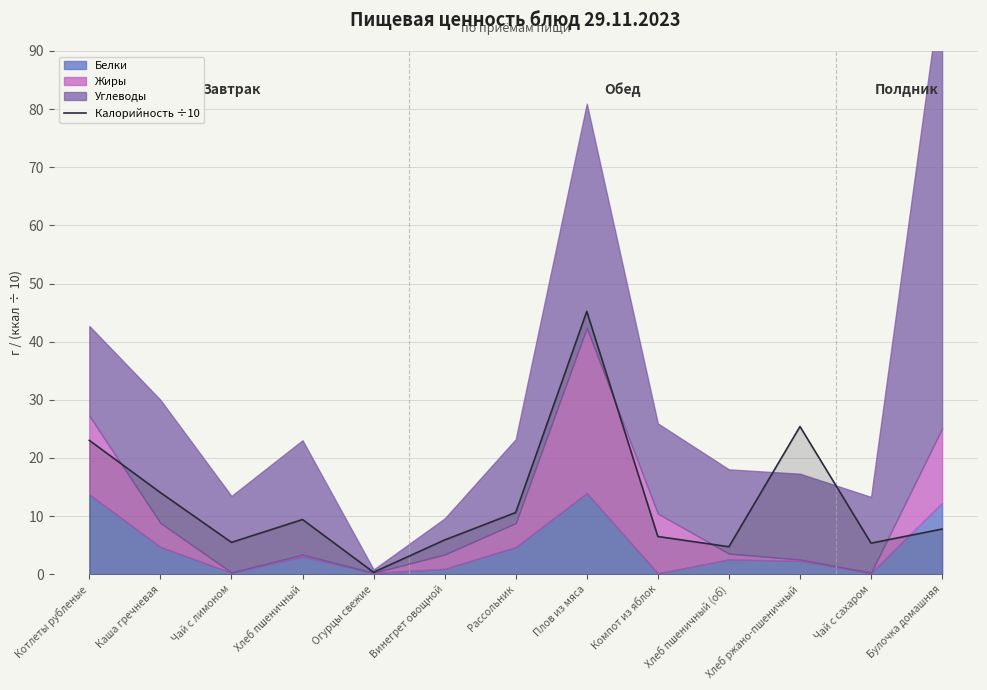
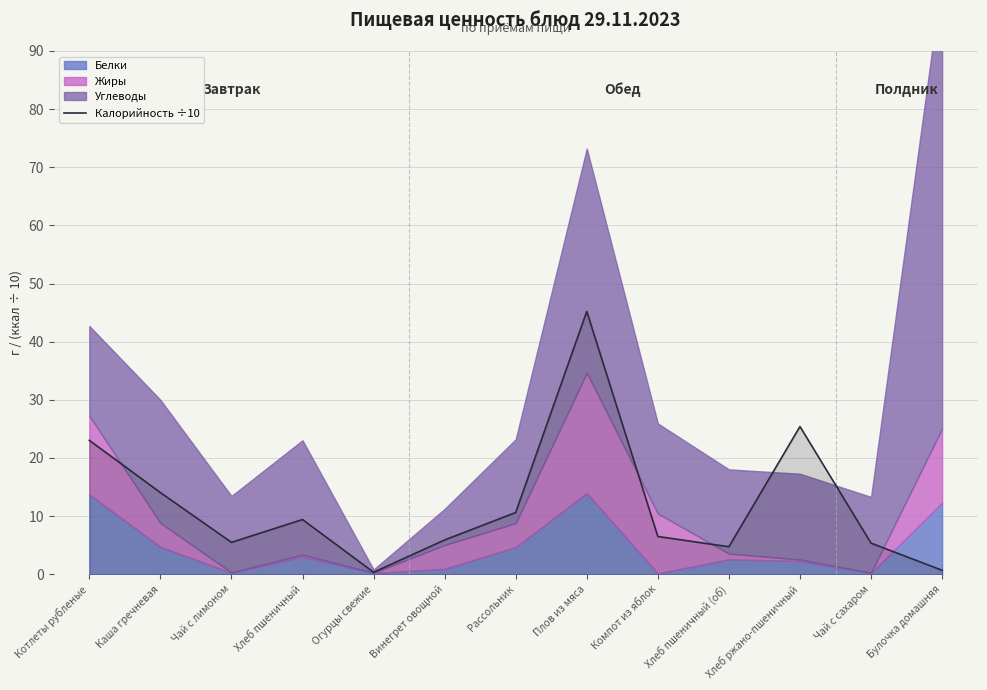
  {
    "Калорийность ÷10": {
      "Котлеты рубленые": 23,
      "Каша гречневая": 14,
      "Чай с лимоном": 5,
      "Хлеб пшеничный": 9,
      "Винегрет овощной": 6,
      "Рассольник": 11,
      "Плов из мяса": 45,
      "Компот из яблок": 6,
      "Хлеб пшеничный (об)": 5,
      "Хлеб ржано-пшеничный": 25,
      "Чай с сахаром": 5,
-     "Булочка домашняя": 8
+     "Булочка домашняя": 1
    },
    "Жиры": {
      "Котлеты рубленые": 14,
      "Каша гречневая": 4,
-     "Винегрет овощной": 2,
+     "Винегрет овощной": 4,
      "Рассольник": 4,
-     "Плов из мяса": 28,
+     "Плов из мяса": 21,
      "Компот из яблок": 10,
      "Хлеб пшеничный (об)": 1,
      "Булочка домашняя": 13
    }
  }
